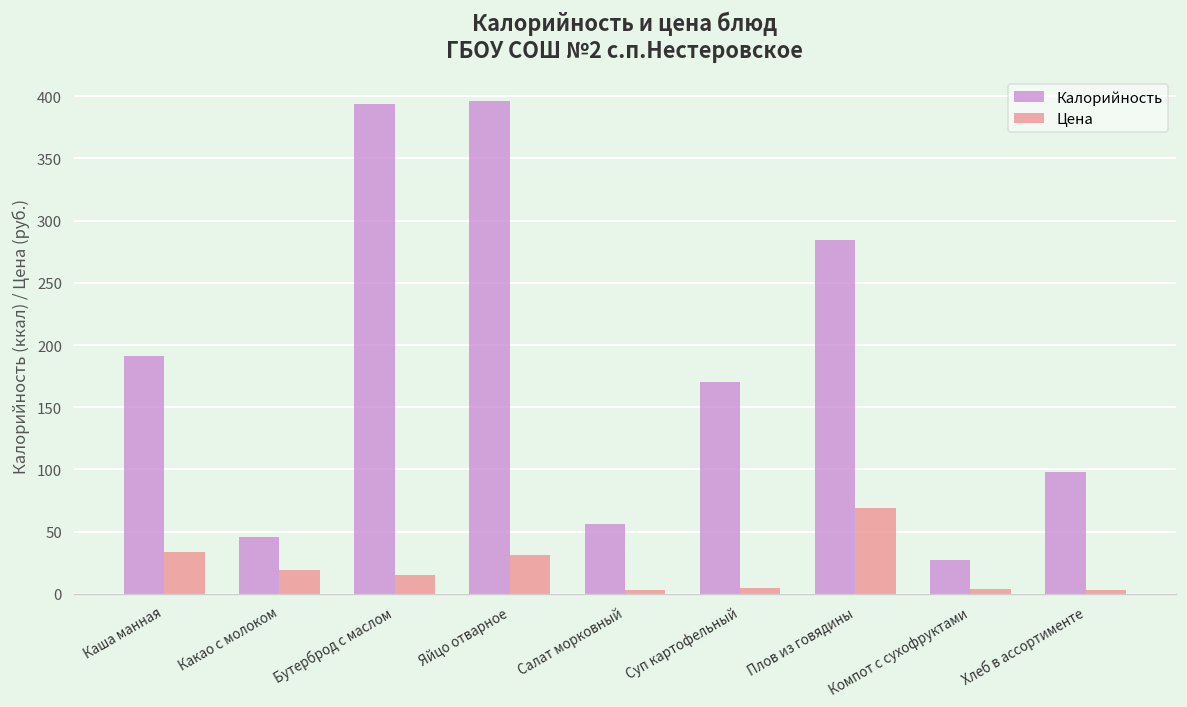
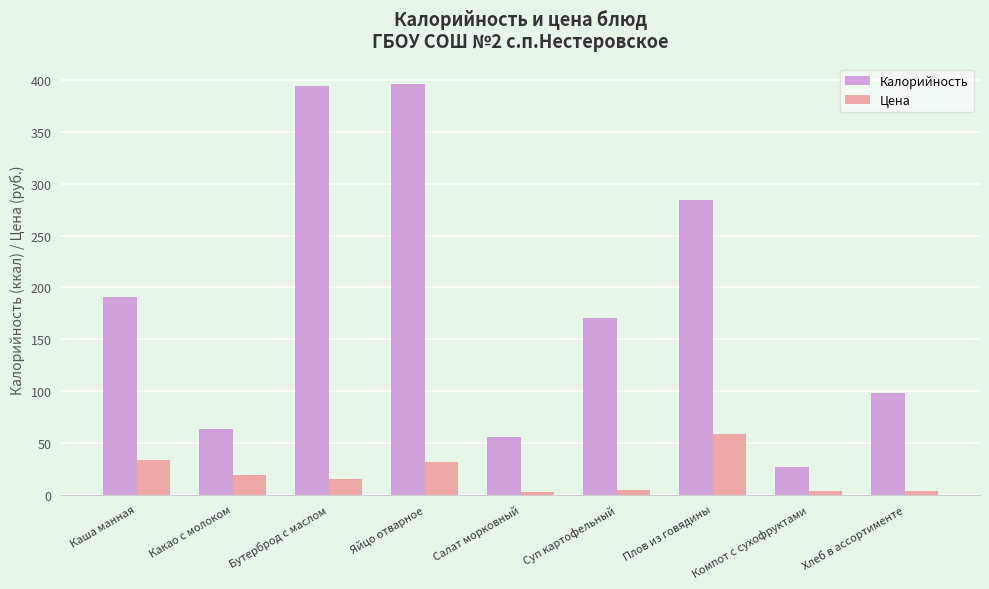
  {
    "Калорийность": {
      "Каша манная": 191,
-     "Какао с молоком": 46,
+     "Какао с молоком": 63,
      "Бутерброд с маслом": 394,
      "Яйцо отварное": 396,
      "Салат морковный": 56,
      "Суп картофельный": 170,
      "Плов из говядины": 285,
      "Компот с сухофруктами": 27,
      "Хлеб в ассортименте": 98
    },
    "Цена": {
      "Каша манная": 34,
      "Какао с молоком": 19,
      "Бутерброд с маслом": 15,
      "Яйцо отварное": 31,
      "Салат морковный": 3,
      "Суп картофельный": 5,
-     "Плов из говядины": 69,
+     "Плов из говядины": 58,
      "Компот с сухофруктами": 3,
      "Хлеб в ассортименте": 3
    }
  }
